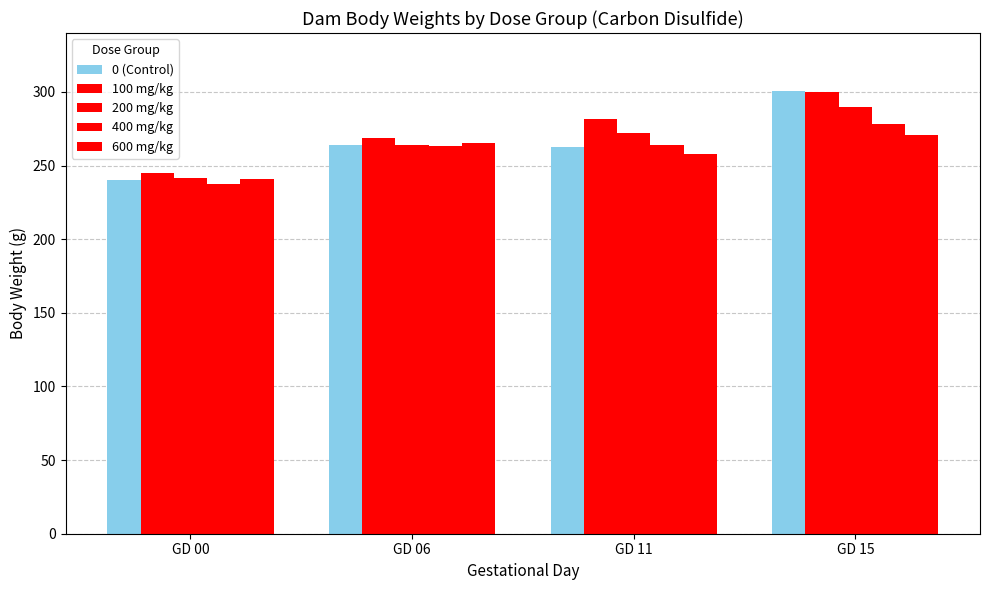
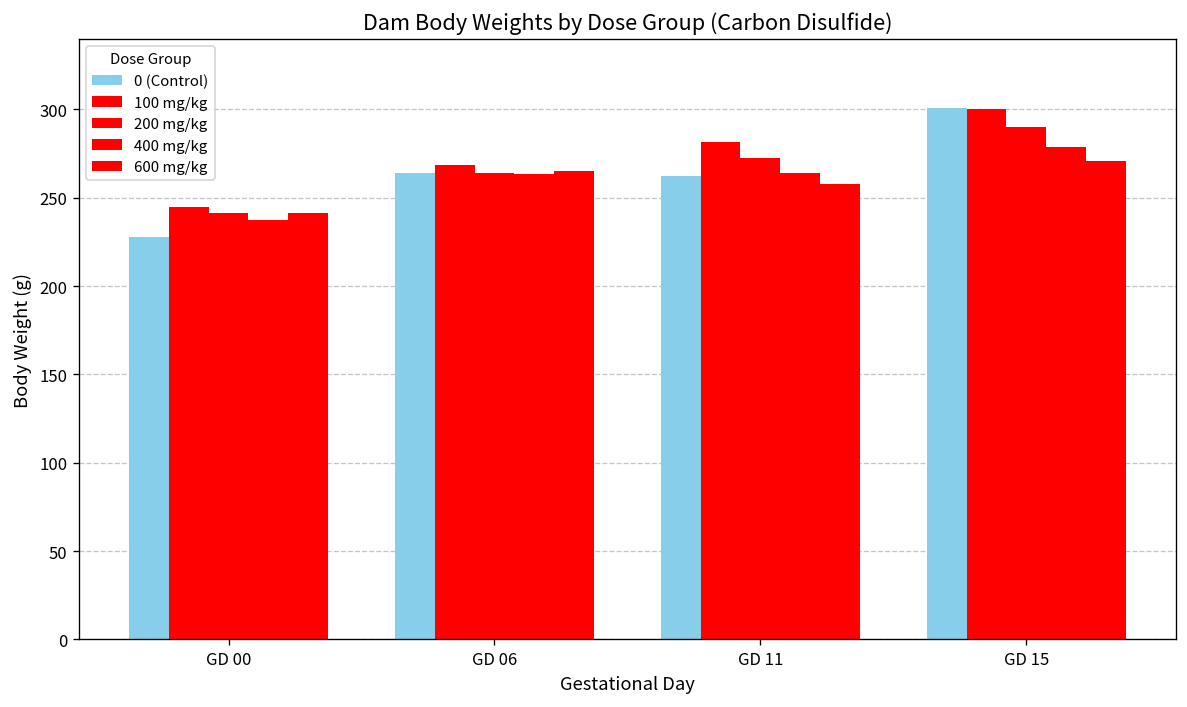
  {
    "0 (Control)": {
-     "GD 00": 240,
+     "GD 00": 228,
      "GD 06": 264,
      "GD 11": 262,
      "GD 15": 301
    }
  }
